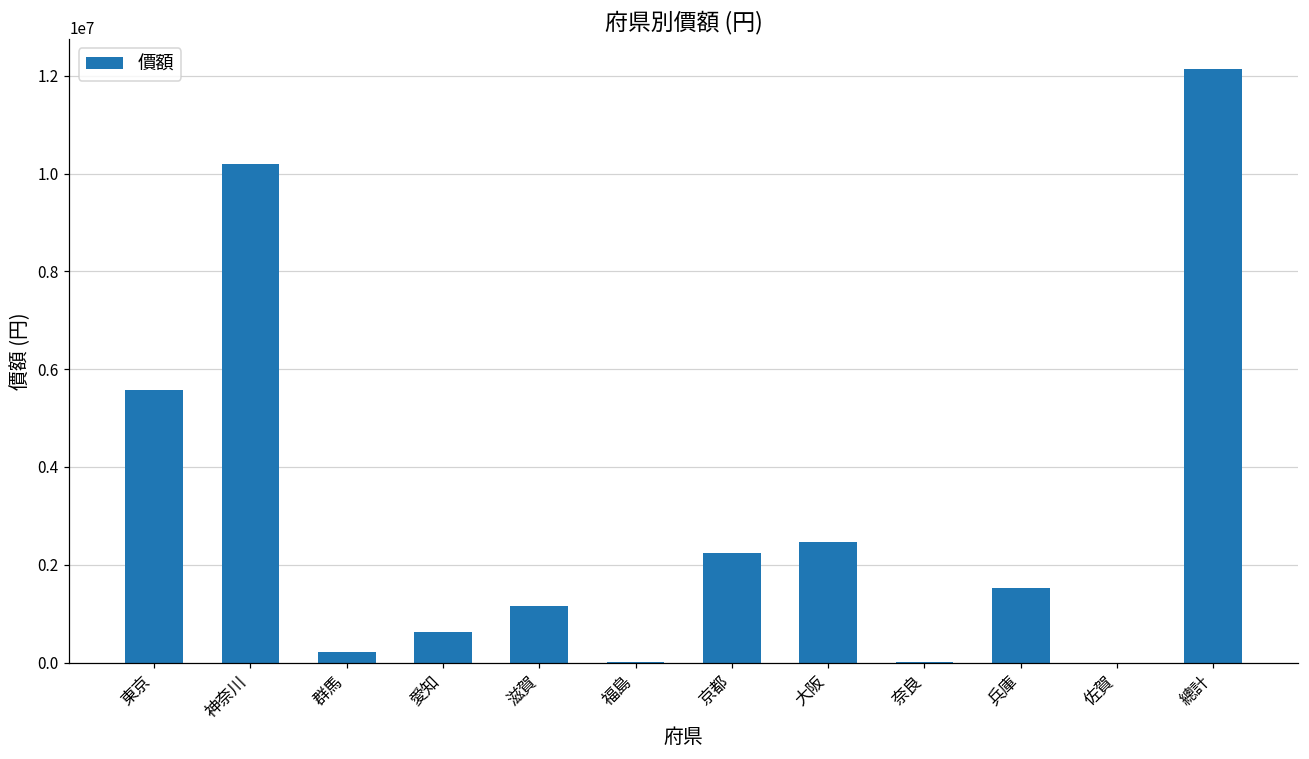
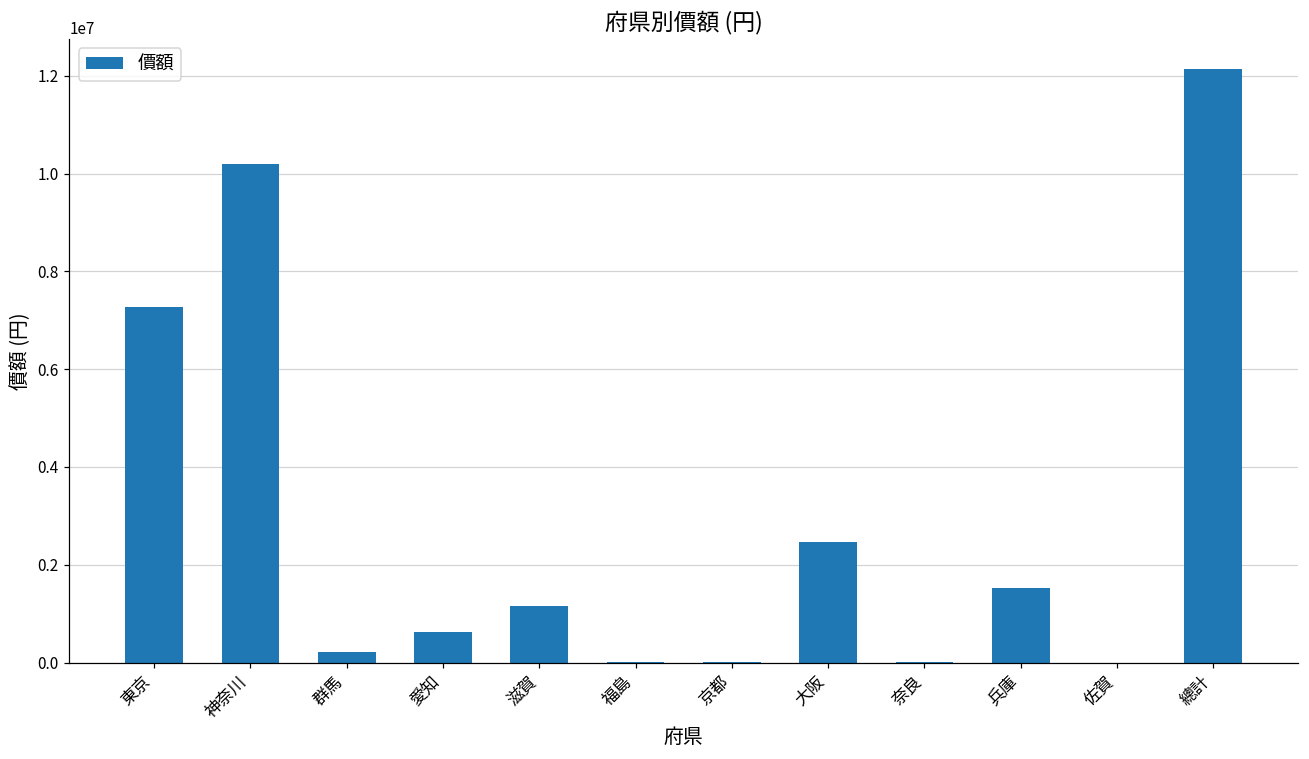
  {
-   "東京": 5600000,
+   "東京": 7300000,
    "神奈川": 10200000,
    "群馬": 200000,
    "愛知": 600000,
    "滋賀": 1200000,
-   "京都": 2200000,
+   "京都": 0,
    "大阪": 2500000,
    "兵庫": 1500000,
    "總計": 12100000
  }
